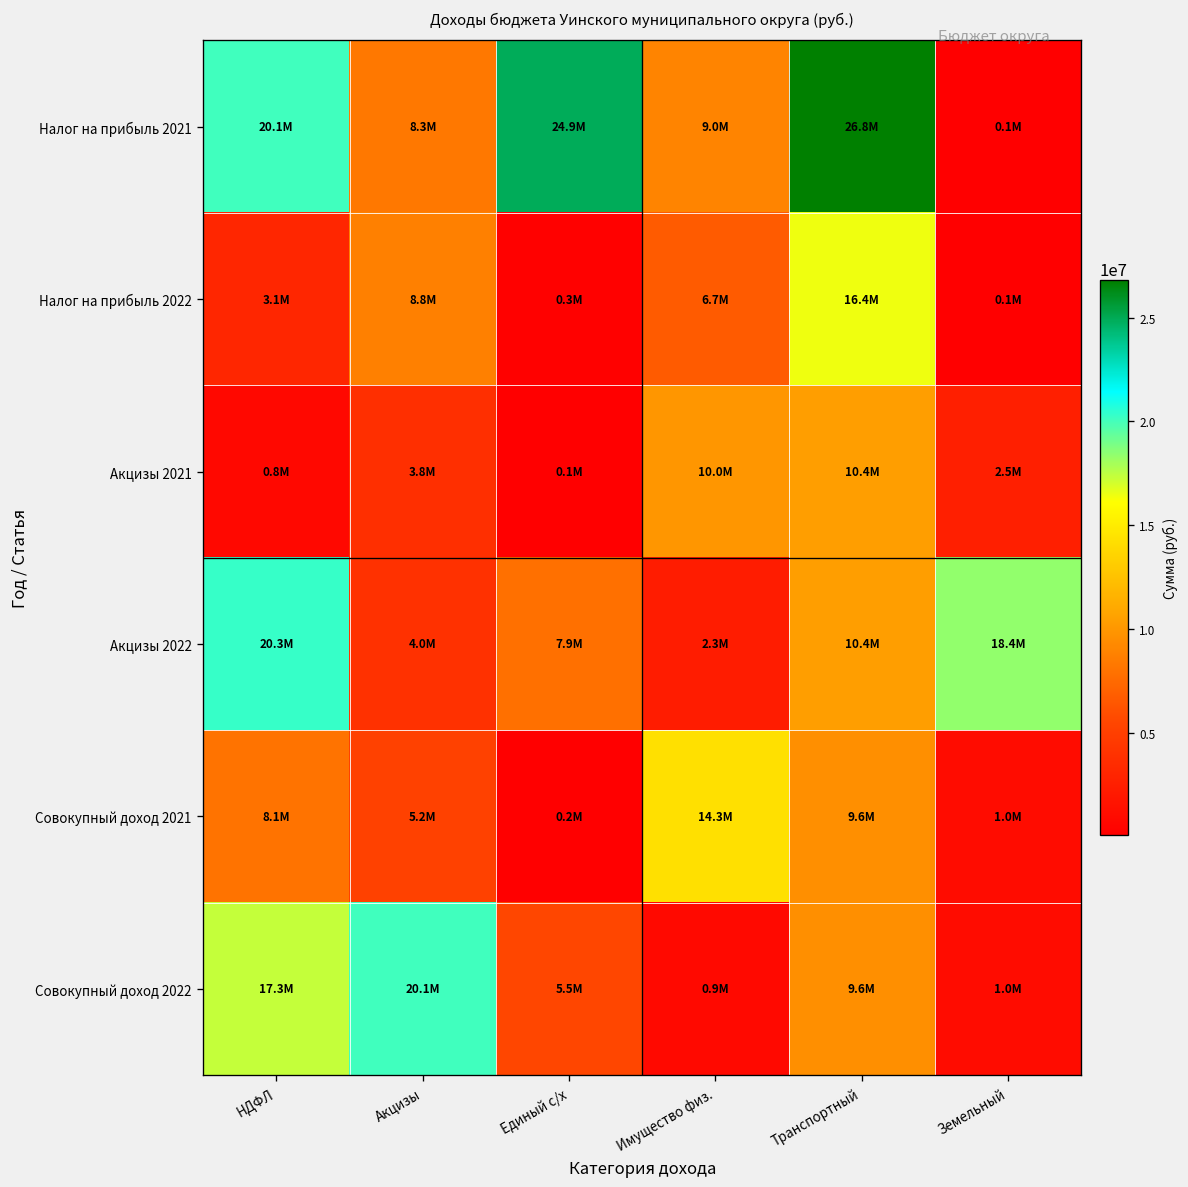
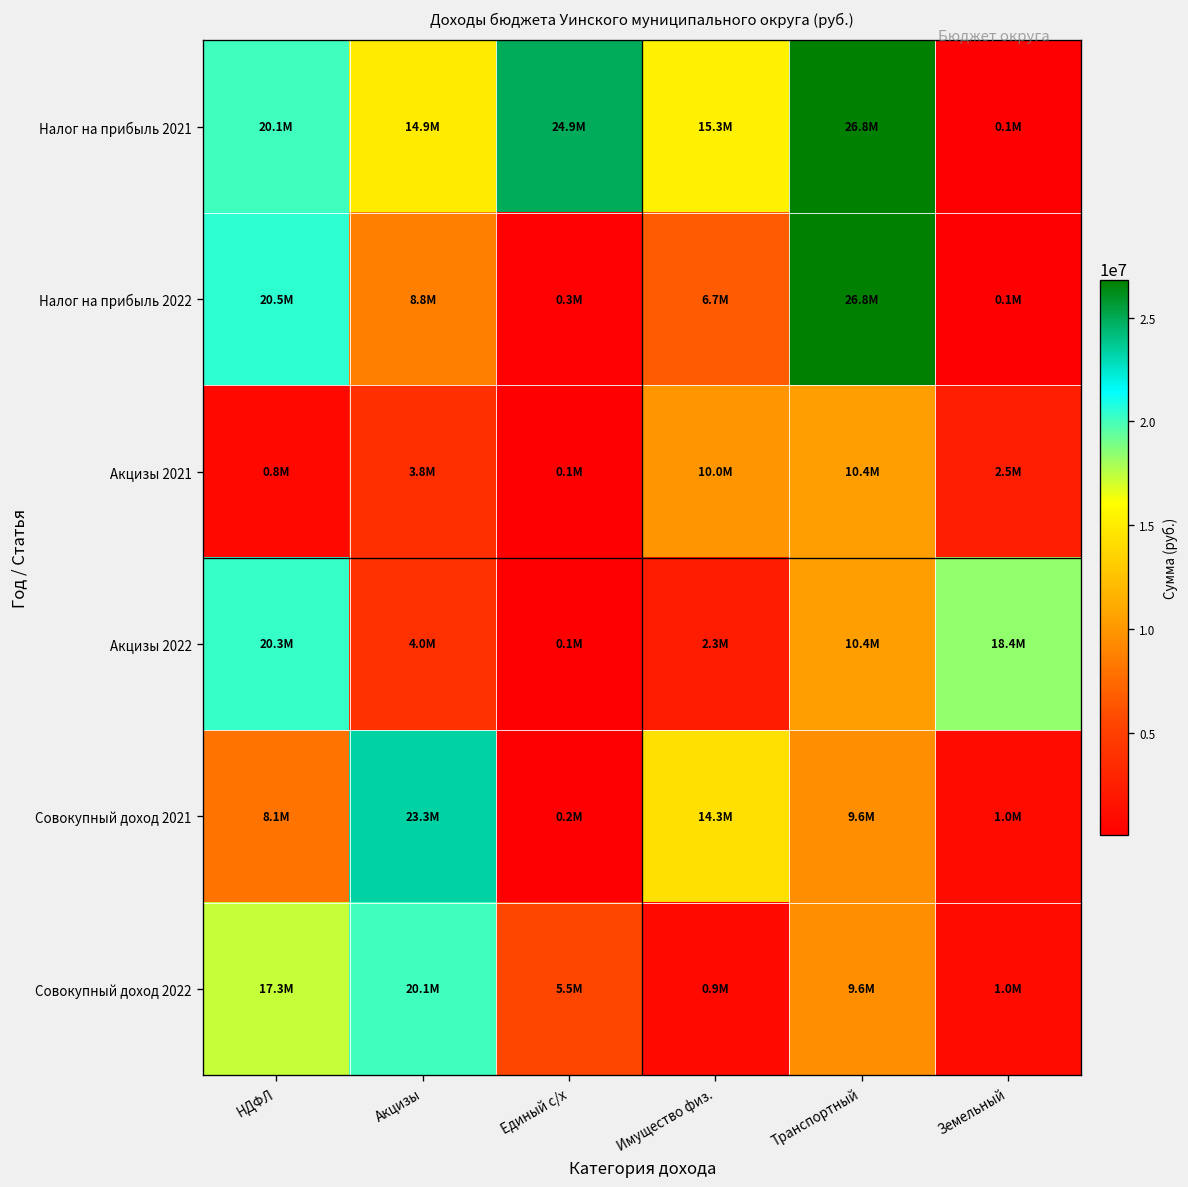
  {
    "Налог на прибыль 2021": {
      "НДФЛ": "20.1M",
-     "Акцизы": "8.3M",
+     "Акцизы": "14.9M",
      "Единый с/х": "24.9M",
-     "Имущество физ.": "9.0M",
+     "Имущество физ.": "15.3M",
      "Транспортный": "26.8M",
      "Земельный": "0.1M"
    },
    "Налог на прибыль 2022": {
-     "НДФЛ": "3.1M",
+     "НДФЛ": "20.5M",
      "Акцизы": "8.8M",
      "Единый с/х": "0.3M",
      "Имущество физ.": "6.7M",
-     "Транспортный": "16.4M",
+     "Транспортный": "26.8M",
      "Земельный": "0.1M"
    },
    "Акцизы 2021": {
      "НДФЛ": "0.8M",
      "Акцизы": "3.8M",
      "Единый с/х": "0.1M",
      "Имущество физ.": "10.0M",
      "Транспортный": "10.4M",
      "Земельный": "2.5M"
    },
    "Акцизы 2022": {
      "НДФЛ": "20.3M",
      "Акцизы": "4.0M",
-     "Единый с/х": "7.9M",
+     "Единый с/х": "0.1M",
      "Имущество физ.": "2.3M",
      "Транспортный": "10.4M",
      "Земельный": "18.4M"
    },
    "Совокупный доход 2021": {
      "НДФЛ": "8.1M",
-     "Акцизы": "5.2M",
+     "Акцизы": "23.3M",
      "Единый с/х": "0.2M",
      "Имущество физ.": "14.3M",
      "Транспортный": "9.6M",
      "Земельный": "1.0M"
    },
    "Совокупный доход 2022": {
      "НДФЛ": "17.3M",
      "Акцизы": "20.1M",
      "Единый с/х": "5.5M",
      "Имущество физ.": "0.9M",
      "Транспортный": "9.6M",
      "Земельный": "1.0M"
    }
  }
